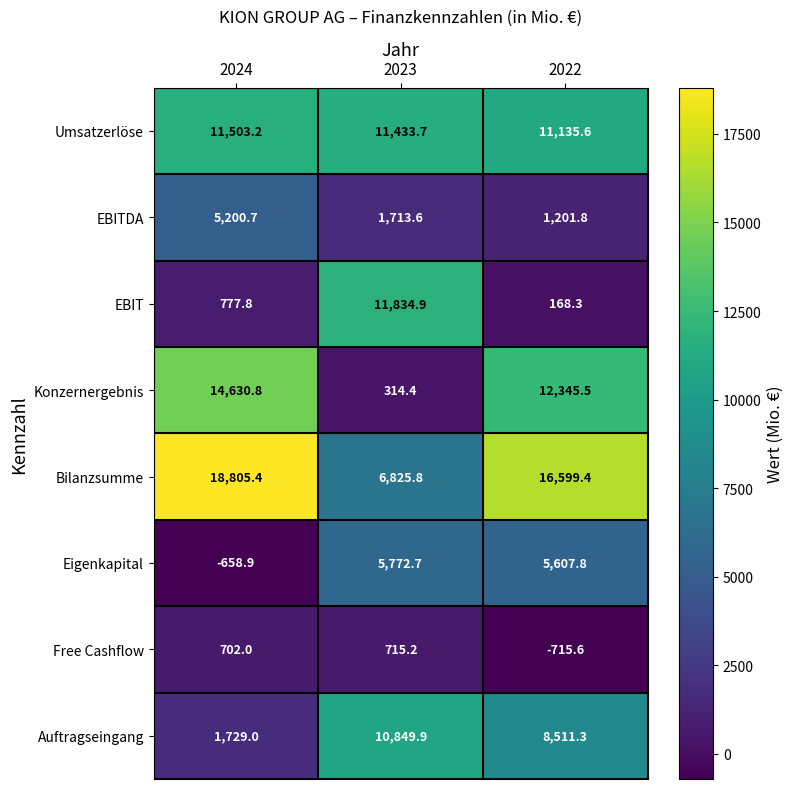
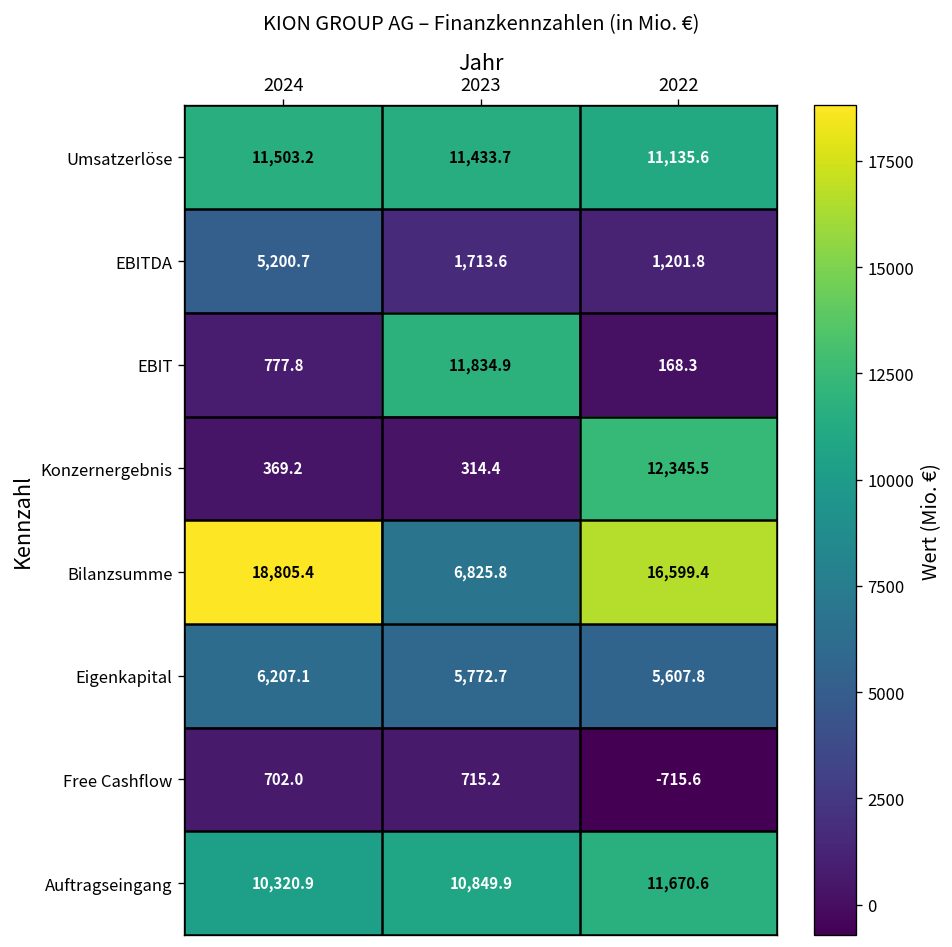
  {
    "Umsatzerlöse": {
      "2024": "11,503.2",
      "2023": "11,433.7",
      "2022": "11,135.6"
    },
    "EBITDA": {
      "2024": "5,200.7",
      "2023": "1,713.6",
      "2022": "1,201.8"
    },
    "EBIT": {
      "2024": "777.8",
      "2023": "11,834.9",
      "2022": "168.3"
    },
    "Konzernergebnis": {
-     "2024": "14,630.8",
+     "2024": "369.2",
      "2023": "314.4",
      "2022": "12,345.5"
    },
    "Bilanzsumme": {
      "2024": "18,805.4",
      "2023": "6,825.8",
      "2022": "16,599.4"
    },
    "Eigenkapital": {
-     "2024": "-658.9",
+     "2024": "6,207.1",
      "2023": "5,772.7",
      "2022": "5,607.8"
    },
    "Free Cashflow": {
      "2024": "702.0",
      "2023": "715.2",
      "2022": "-715.6"
    },
    "Auftragseingang": {
-     "2024": "1,729.0",
+     "2024": "10,320.9",
      "2023": "10,849.9",
-     "2022": "8,511.3"
+     "2022": "11,670.6"
    }
  }
